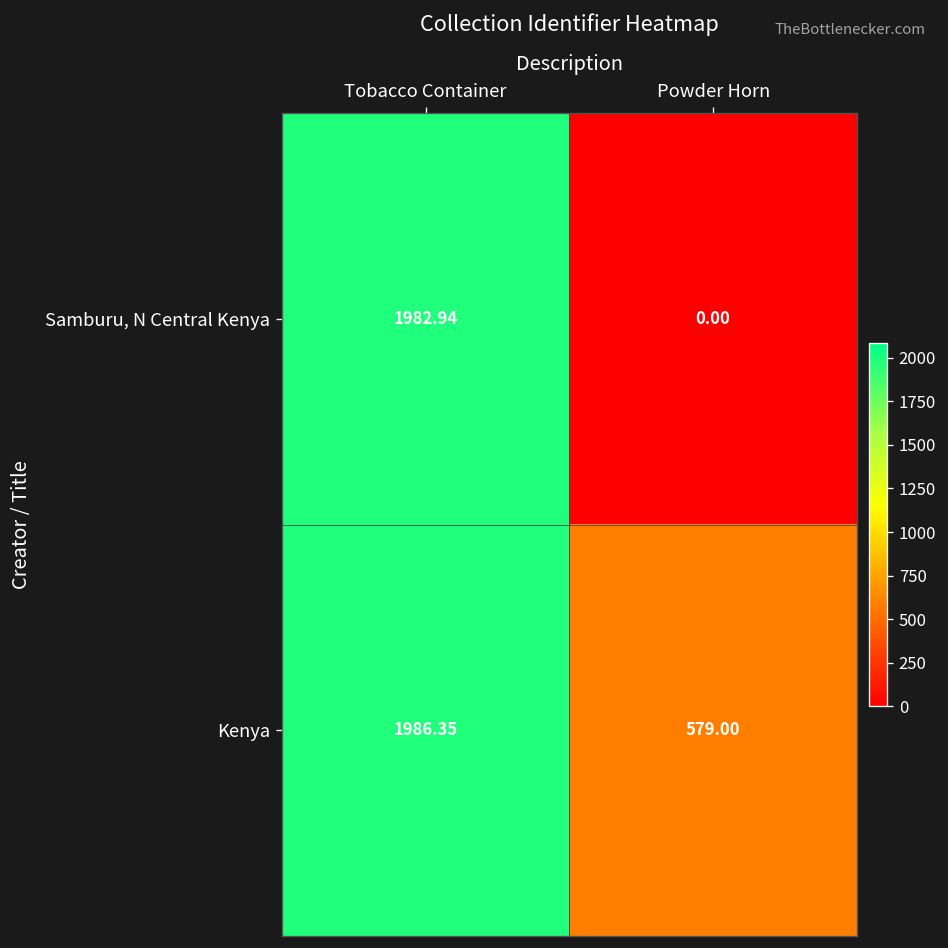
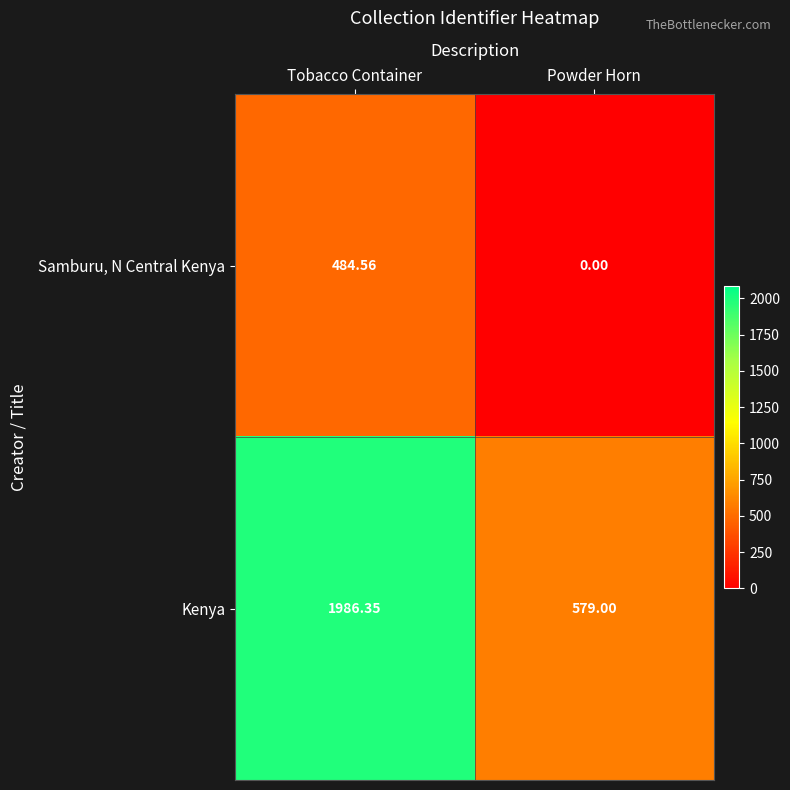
  {
    "Samburu, N Central Kenya": {
-     "Tobacco Container": 1982.94,
+     "Tobacco Container": 484.56,
      "Powder Horn": 0.00
    },
    "Kenya": {
      "Tobacco Container": 1986.35,
      "Powder Horn": 579.00
    }
  }
